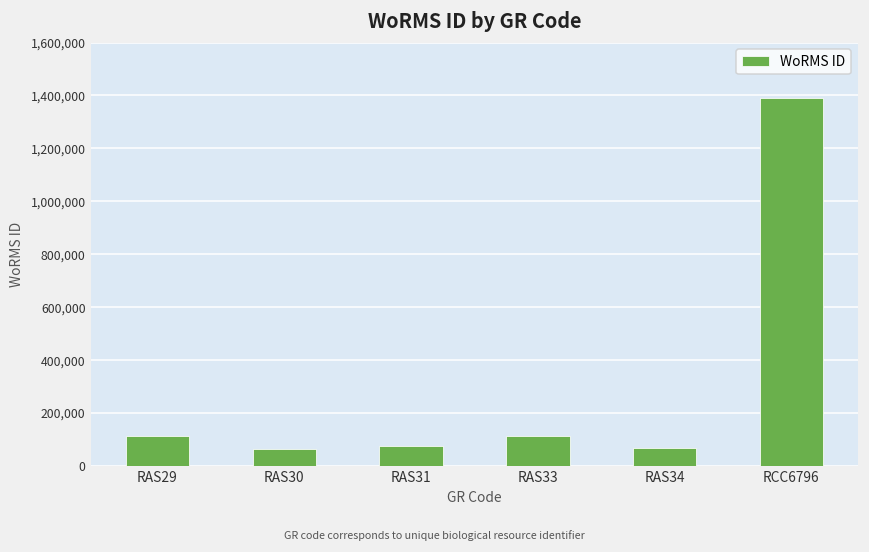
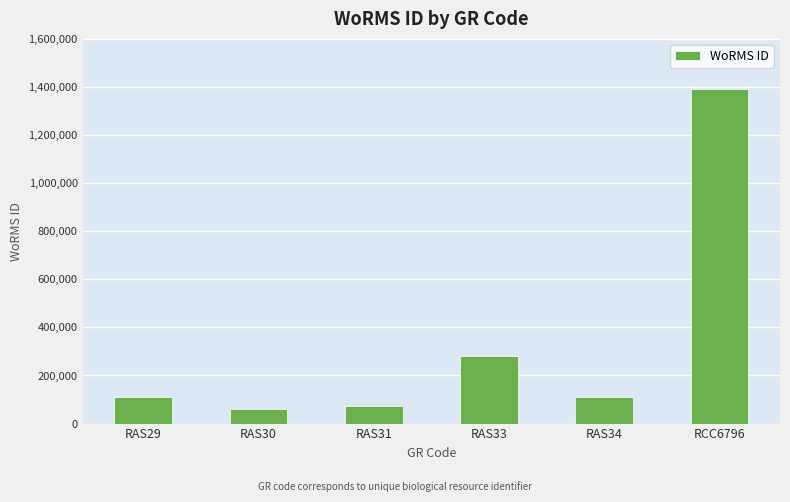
  {
    "RAS29": "110,000",
    "RAS30": "60,000",
    "RAS31": "70,000",
-   "RAS33": "110,000",
-   "RAS34": "70,000",
+   "RAS33": "280,000",
+   "RAS34": "110,000",
    "RCC6796": "1,390,000"
  }
